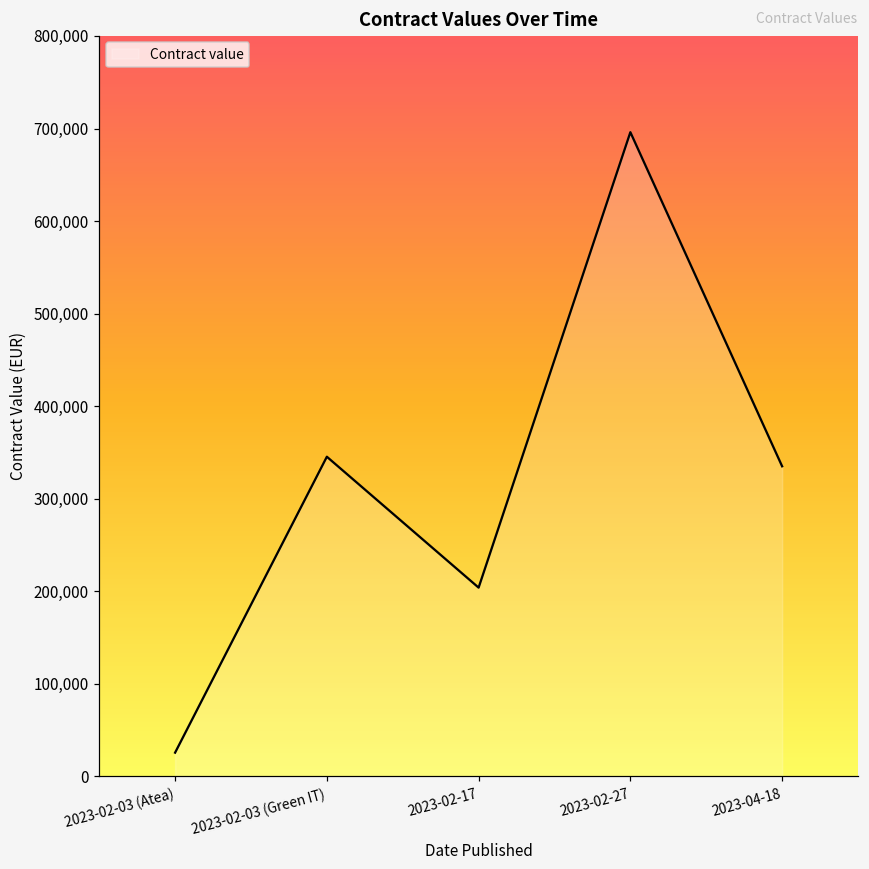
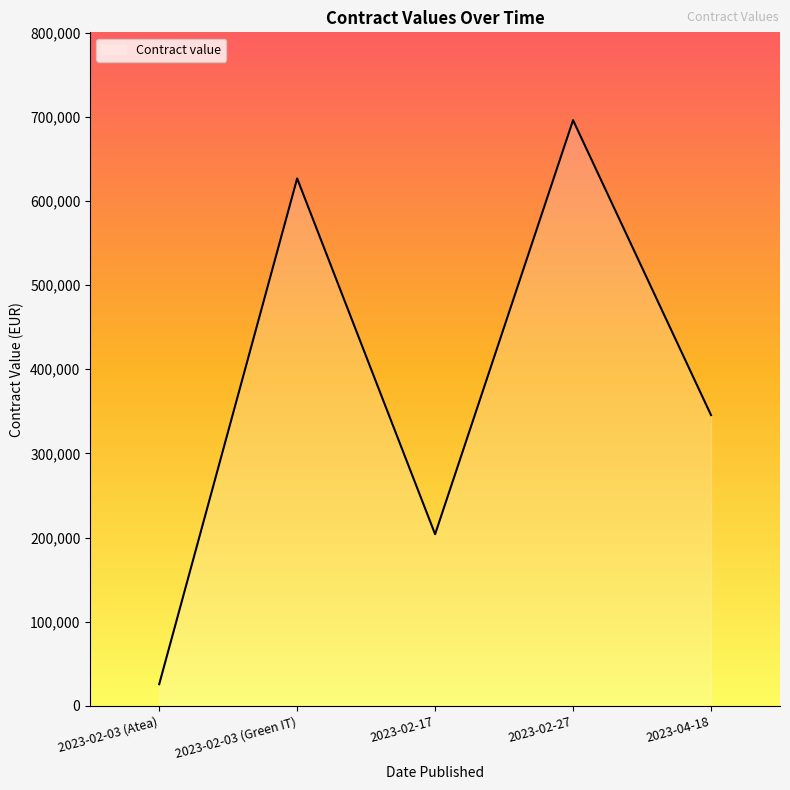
  {
    "2023-02-03 (Atea)": "30,000",
-   "2023-02-03 (Green IT)": "350,000",
+   "2023-02-03 (Green IT)": "630,000",
    "2023-02-17": "200,000",
    "2023-02-27": "700,000",
-   "2023-04-18": "340,000"
+   "2023-04-18": "350,000"
  }
